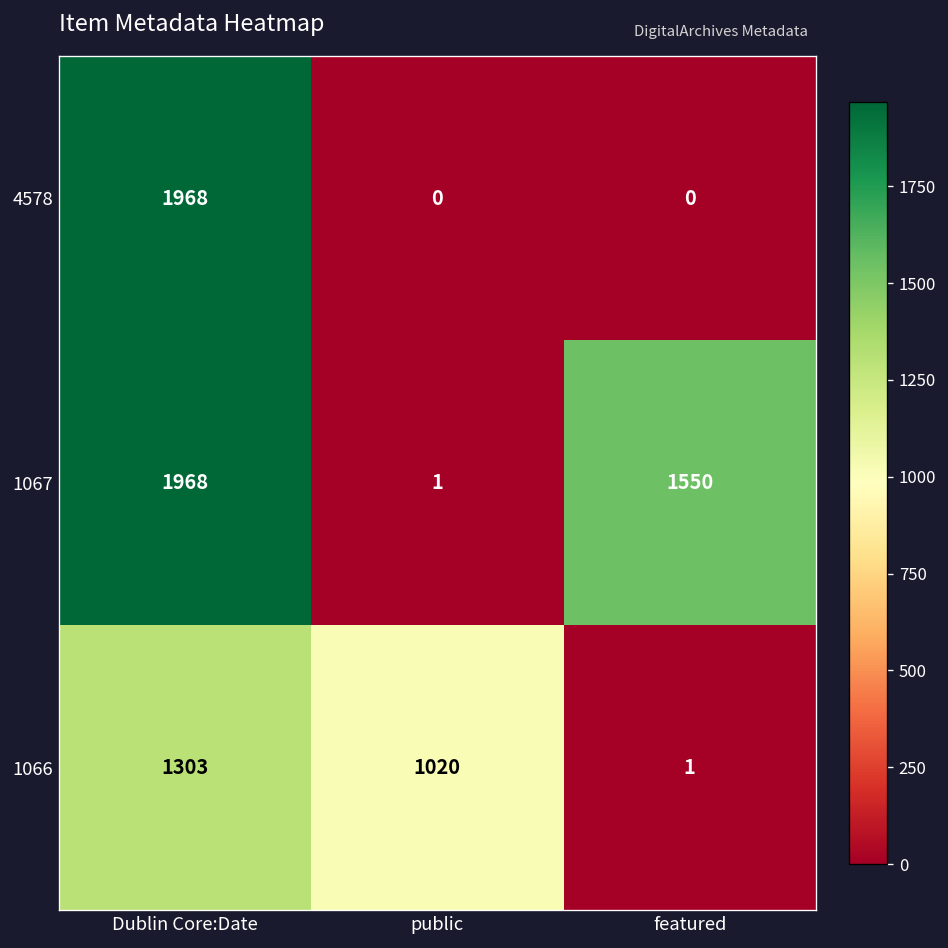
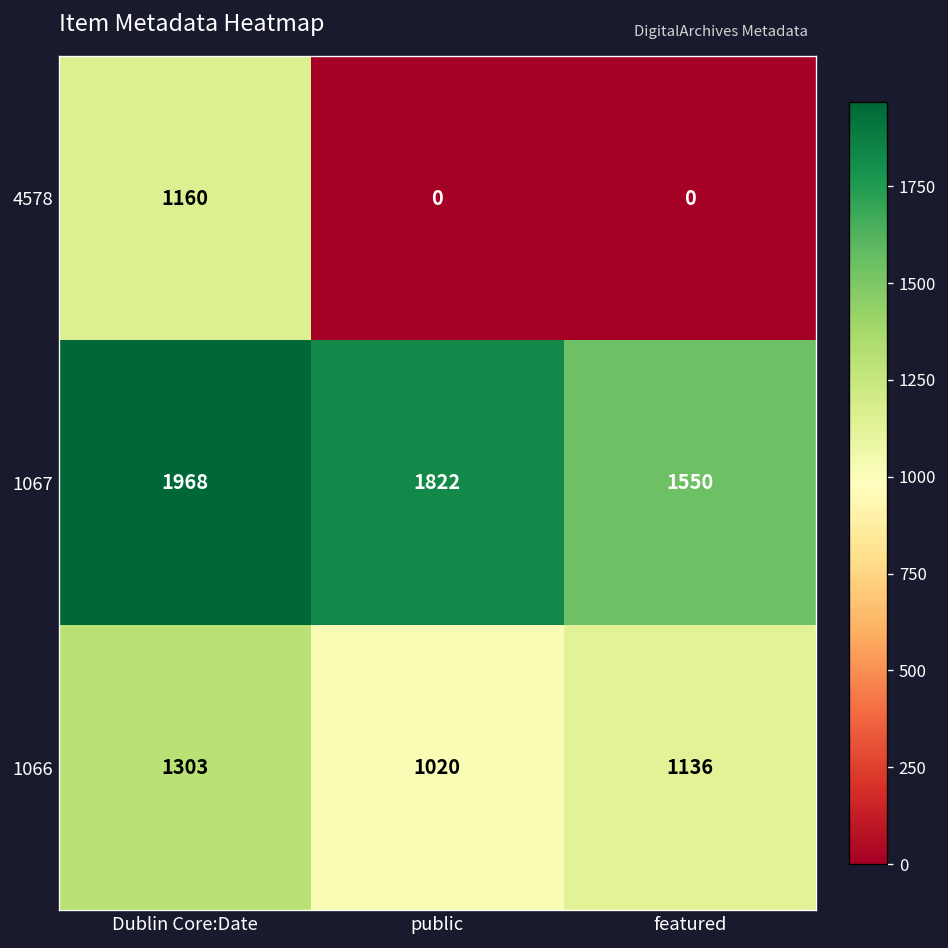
  {
    "4578": {
-     "Dublin Core:Date": 1968,
+     "Dublin Core:Date": 1160,
      "public": 0,
      "featured": 0
    },
    "1067": {
      "Dublin Core:Date": 1968,
-     "public": 1,
+     "public": 1822,
      "featured": 1550
    },
    "1066": {
      "Dublin Core:Date": 1303,
      "public": 1020,
-     "featured": 1
+     "featured": 1136
    }
  }
